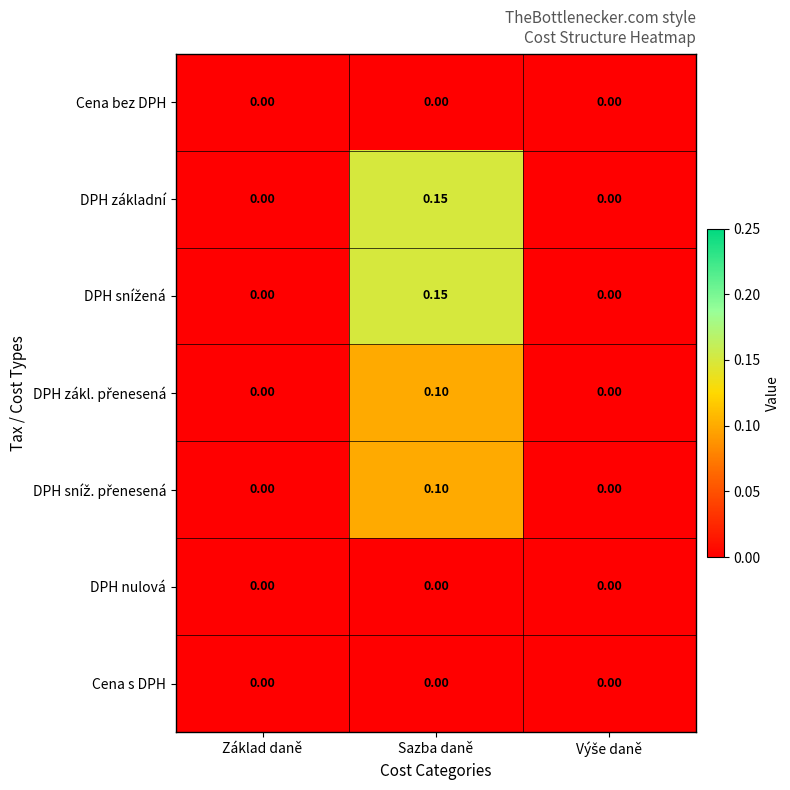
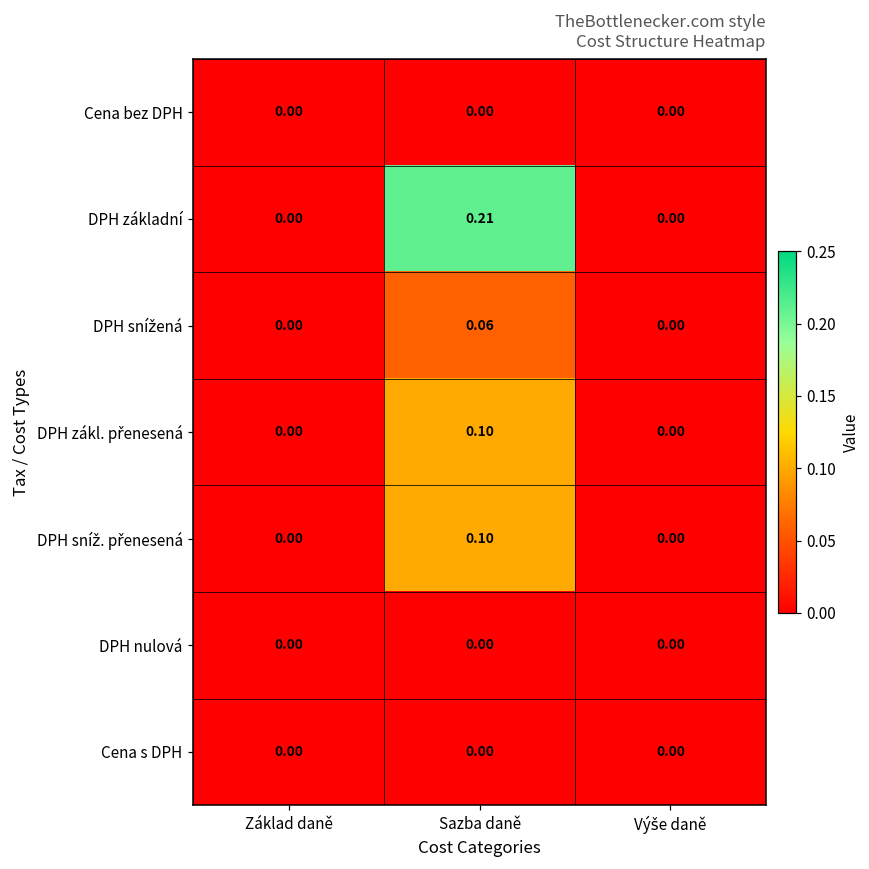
  {
    "Cena bez DPH": {
      "Základ daně": 0.00,
      "Sazba daně": 0.00,
      "Výše daně": 0.00
    },
    "DPH základní": {
      "Základ daně": 0.00,
-     "Sazba daně": 0.15,
+     "Sazba daně": 0.21,
      "Výše daně": 0.00
    },
    "DPH snížená": {
      "Základ daně": 0.00,
-     "Sazba daně": 0.15,
+     "Sazba daně": 0.06,
      "Výše daně": 0.00
    },
    "DPH zákl. přenesená": {
      "Základ daně": 0.00,
      "Sazba daně": 0.10,
      "Výše daně": 0.00
    },
    "DPH sníž. přenesená": {
      "Základ daně": 0.00,
      "Sazba daně": 0.10,
      "Výše daně": 0.00
    },
    "DPH nulová": {
      "Základ daně": 0.00,
      "Sazba daně": 0.00,
      "Výše daně": 0.00
    },
    "Cena s DPH": {
      "Základ daně": 0.00,
      "Sazba daně": 0.00,
      "Výše daně": 0.00
    }
  }
